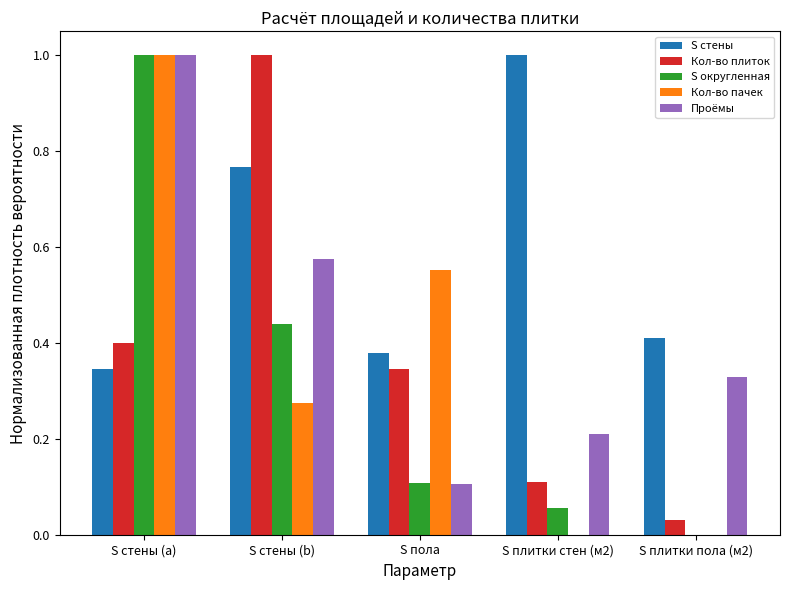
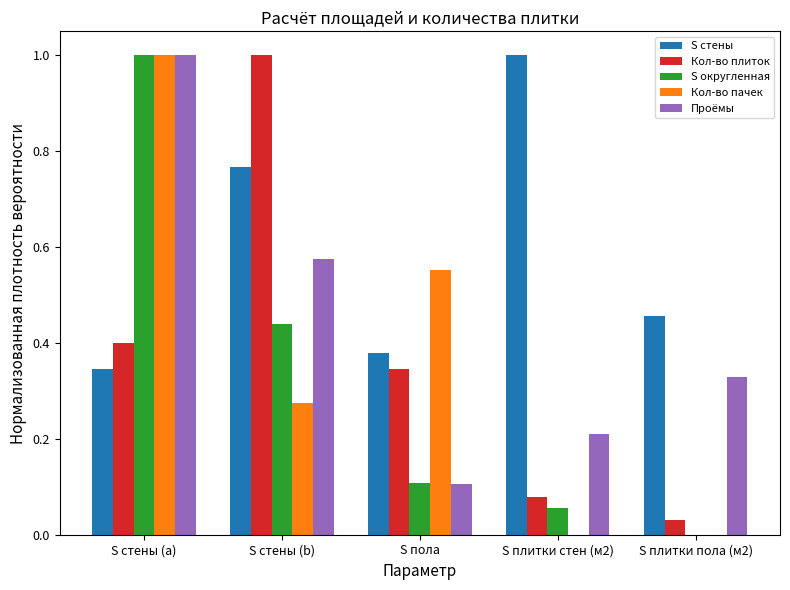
  {
    "S стены": {
      "S стены (a)": 0.35,
      "S стены (b)": 0.77,
      "S пола": 0.38,
      "S плитки стен (м2)": 1.00,
-     "S плитки пола (м2)": 0.41
+     "S плитки пола (м2)": 0.46
    },
    "Кол-во плиток": {
      "S стены (a)": 0.40,
      "S стены (b)": 1.00,
      "S пола": 0.35,
-     "S плитки стен (м2)": 0.11,
+     "S плитки стен (м2)": 0.08,
      "S плитки пола (м2)": 0.03
    },
    "S округленная": {
      "S стены (a)": 1.00,
      "S стены (b)": 0.44,
      "S пола": 0.11,
      "S плитки стен (м2)": 0.06,
      "S плитки пола (м2)": 0.00
    },
    "Кол-во пачек": {
      "S стены (a)": 1.00,
      "S стены (b)": 0.27,
      "S пола": 0.55,
      "S плитки стен (м2)": 0.00,
      "S плитки пола (м2)": 0.00
    },
    "Проёмы": {
      "S стены (a)": 1.00,
      "S стены (b)": 0.58,
      "S пола": 0.11,
      "S плитки стен (м2)": 0.21,
      "S плитки пола (м2)": 0.33
    }
  }
